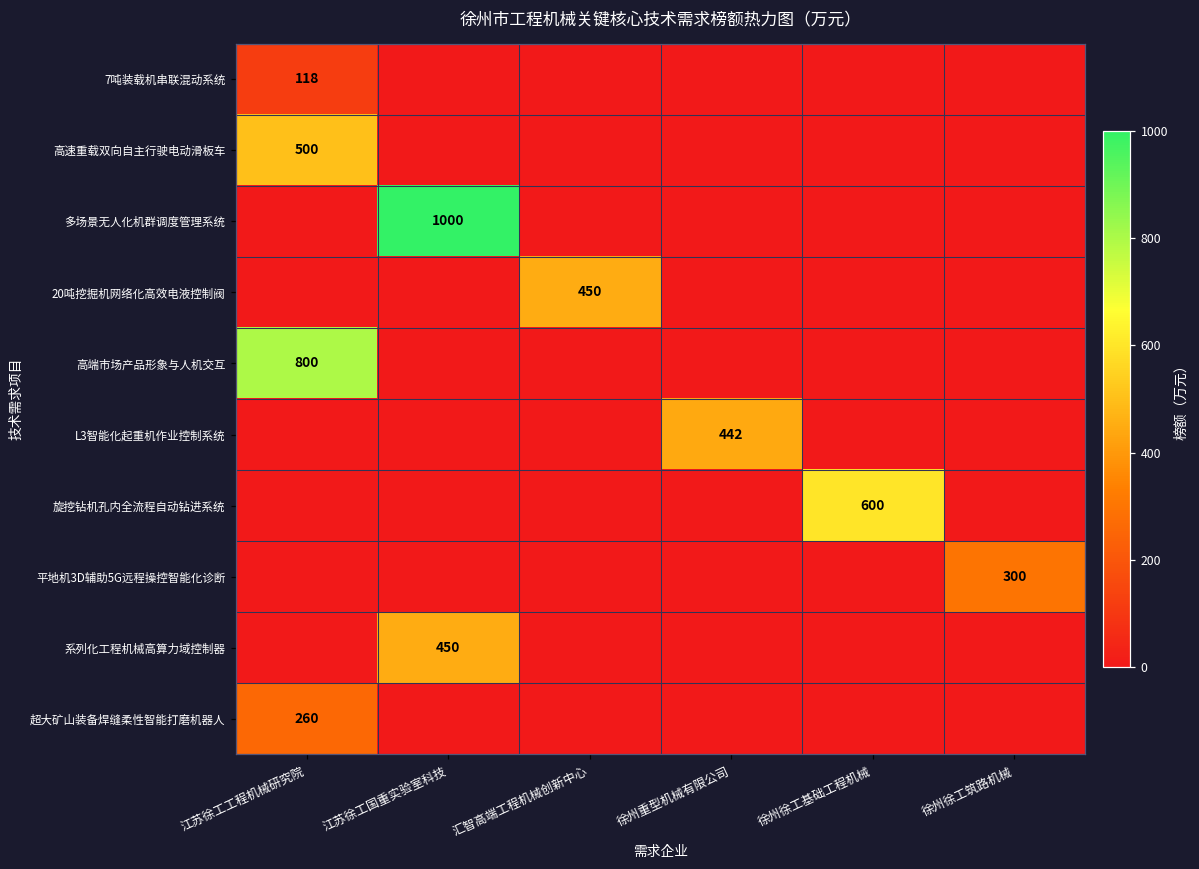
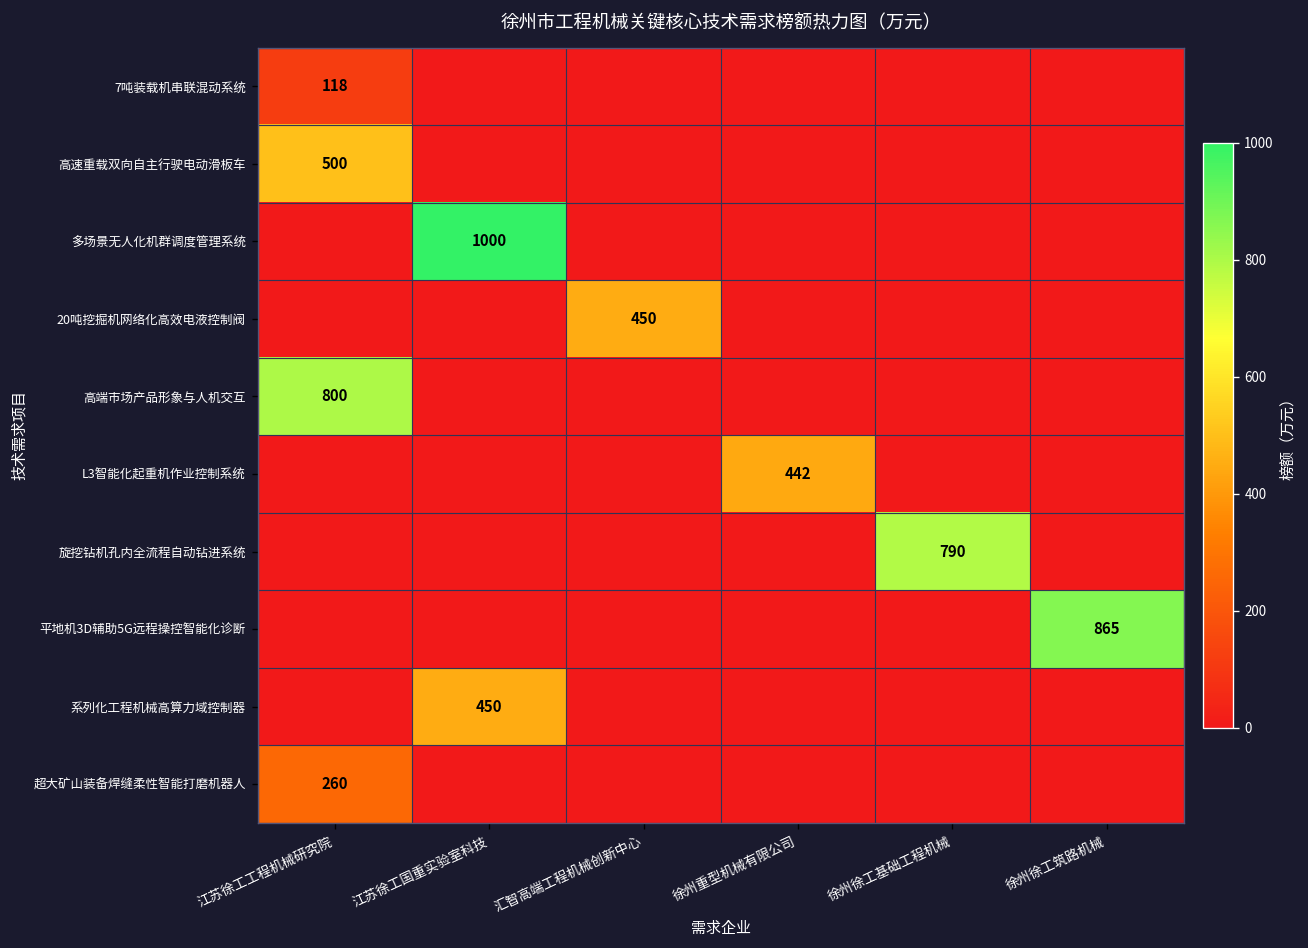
  {
    "7吨装载机串联混动系统": {
      "江苏徐工工程机械研究院": 118
    },
    "高速重载双向自主行驶电动滑板车": {
      "江苏徐工工程机械研究院": 500
    },
    "多场景无人化机群调度管理系统": {
      "江苏徐工国重实验室科技": 1000
    },
    "20吨挖掘机网络化高效电液控制阀": {
      "汇智高端工程机械创新中心": 450
    },
    "高端市场产品形象与人机交互": {
      "江苏徐工工程机械研究院": 800
    },
    "L3智能化起重机作业控制系统": {
      "徐州重型机械有限公司": 442
    },
    "旋挖钻机孔内全流程自动钻进系统": {
-     "徐州徐工基础工程机械": 600
+     "徐州徐工基础工程机械": 790
    },
    "平地机3D辅助5G远程操控智能化诊断": {
-     "徐州徐工筑路机械": 300
+     "徐州徐工筑路机械": 865
    },
    "系列化工程机械高算力域控制器": {
      "江苏徐工国重实验室科技": 450
    },
    "超大矿山装备焊缝柔性智能打磨机器人": {
      "江苏徐工工程机械研究院": 260
    }
  }
